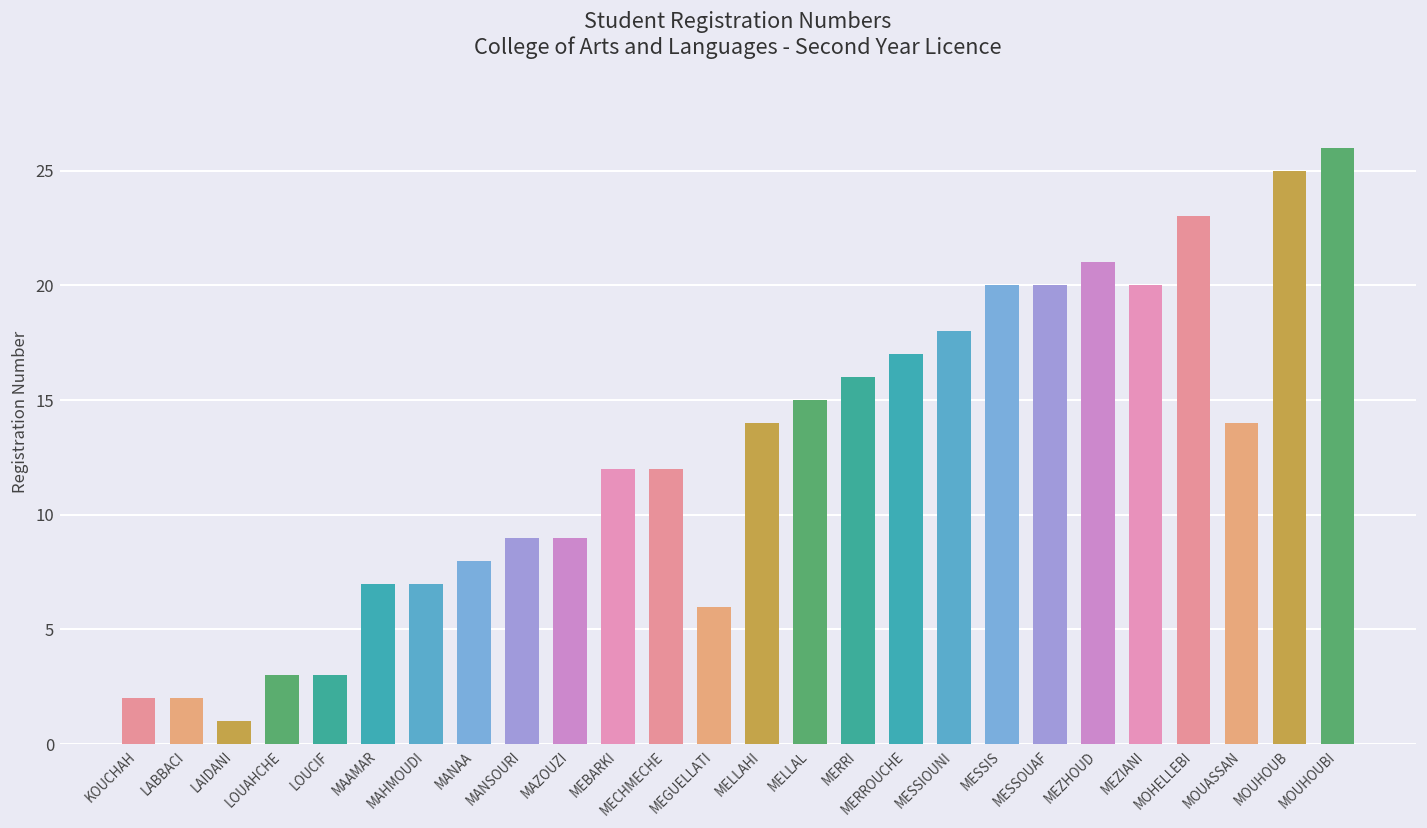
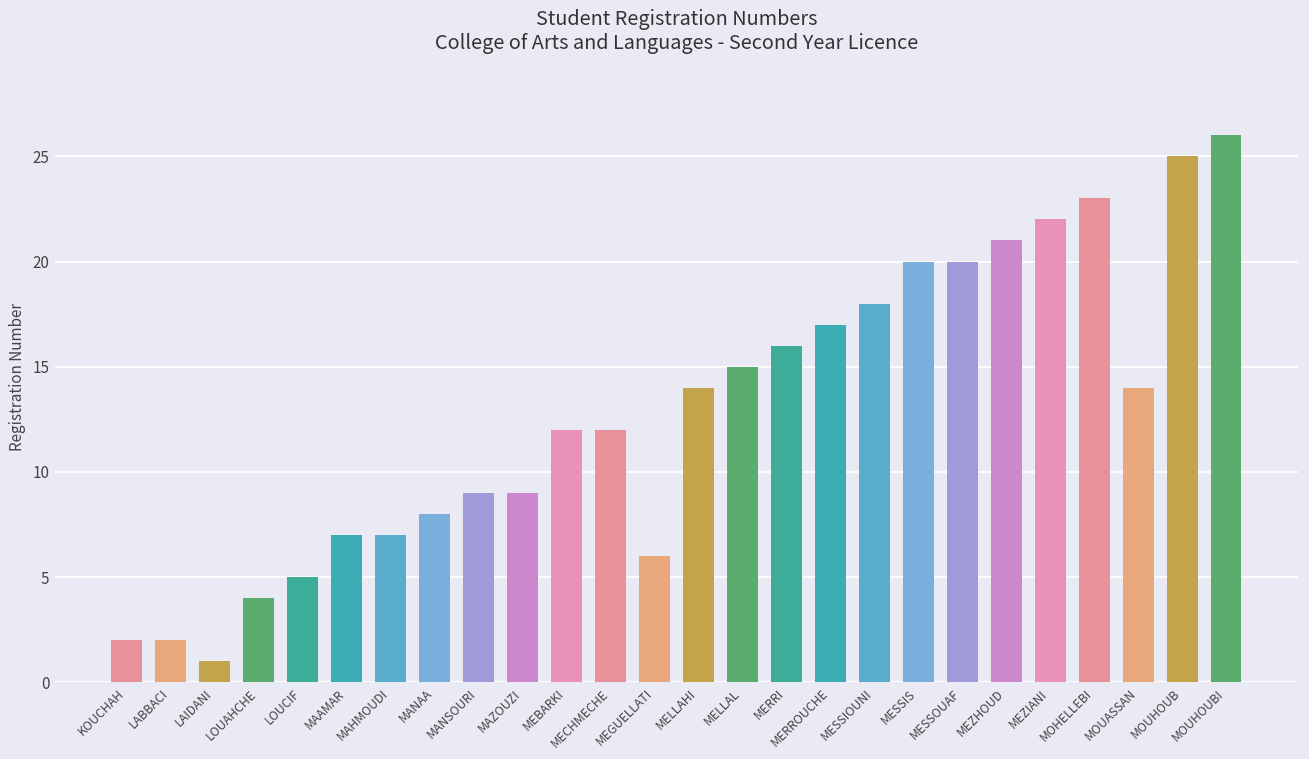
  {
    "KOUCHAH": 2,
    "LABBACI": 2,
    "LAIDANI": 1,
-   "LOUAHCHE": 3,
-   "LOUCIF": 3,
+   "LOUAHCHE": 4,
+   "LOUCIF": 5,
    "MAAMAR": 7,
    "MAHMOUDI": 7,
    "MANAA": 8,
    "MANSOURI": 9,
    "MAZOUZI": 9,
    "MEBARKI": 12,
    "MECHMECHE": 12,
    "MEGUELLATI": 6,
    "MELLAHI": 14,
    "MELLAL": 15,
    "MERRI": 16,
    "MERROUCHE": 17,
    "MESSIOUNI": 18,
    "MESSIS": 20,
    "MESSOUAF": 20,
    "MEZHOUD": 21,
-   "MEZIANI": 20,
+   "MEZIANI": 22,
    "MOHELLEBI": 23,
    "MOUASSAN": 14,
    "MOUHOUB": 25,
    "MOUHOUBI": 26
  }
